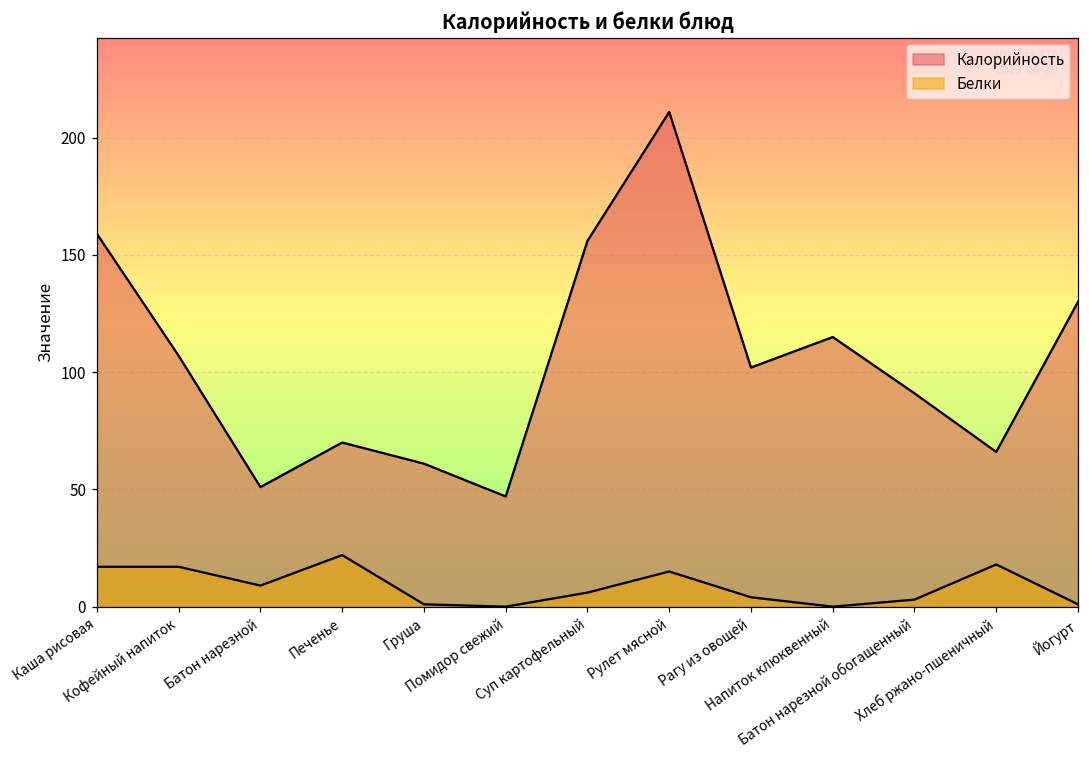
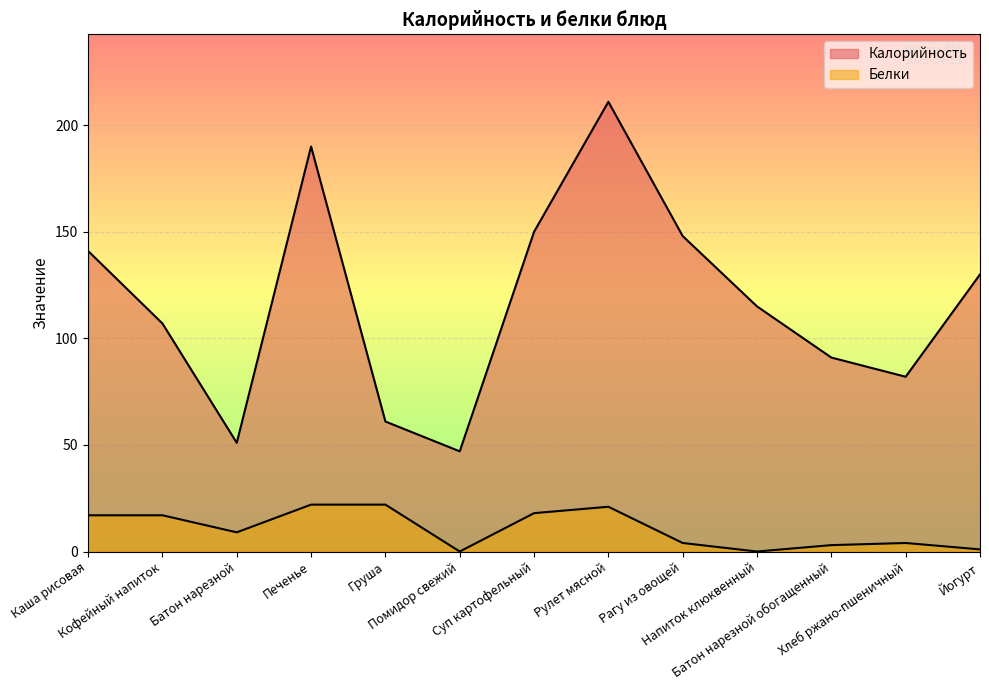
  {
    "Калорийность": {
-     "Каша рисовая": 159,
+     "Каша рисовая": 141,
      "Кофейный напиток": 107,
      "Батон нарезной": 51,
-     "Печенье": 70,
+     "Печенье": 190,
      "Груша": 61,
      "Помидор свежий": 47,
-     "Суп картофельный": 156,
+     "Суп картофельный": 150,
      "Рулет мясной": 211,
-     "Рагу из овощей": 102,
+     "Рагу из овощей": 148,
      "Напиток клюквенный": 115,
      "Батон нарезной обогащенный": 91,
-     "Хлеб ржано-пшеничный": 66,
+     "Хлеб ржано-пшеничный": 82,
      "Йогурт": 130
    },
    "Белки": {
      "Каша рисовая": 17,
      "Кофейный напиток": 17,
      "Батон нарезной": 9,
      "Печенье": 22,
-     "Груша": 1,
+     "Груша": 22,
      "Помидор свежий": 0,
-     "Суп картофельный": 6,
-     "Рулет мясной": 15,
+     "Суп картофельный": 18,
+     "Рулет мясной": 21,
      "Рагу из овощей": 4,
      "Напиток клюквенный": 0,
      "Батон нарезной обогащенный": 3,
-     "Хлеб ржано-пшеничный": 18,
+     "Хлеб ржано-пшеничный": 4,
      "Йогурт": 1
    }
  }
